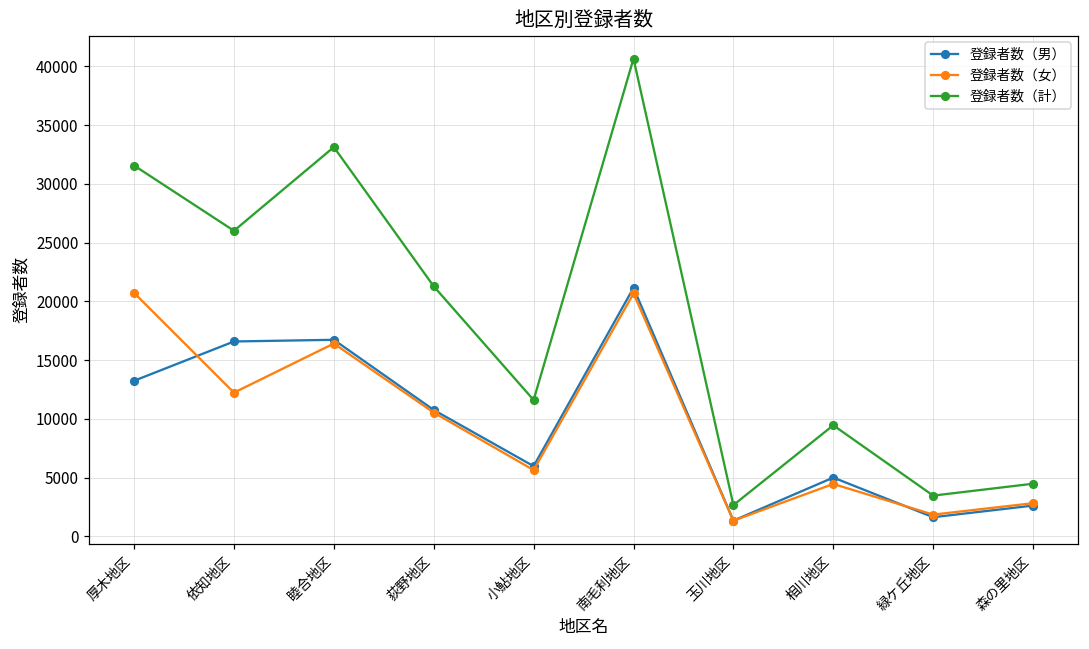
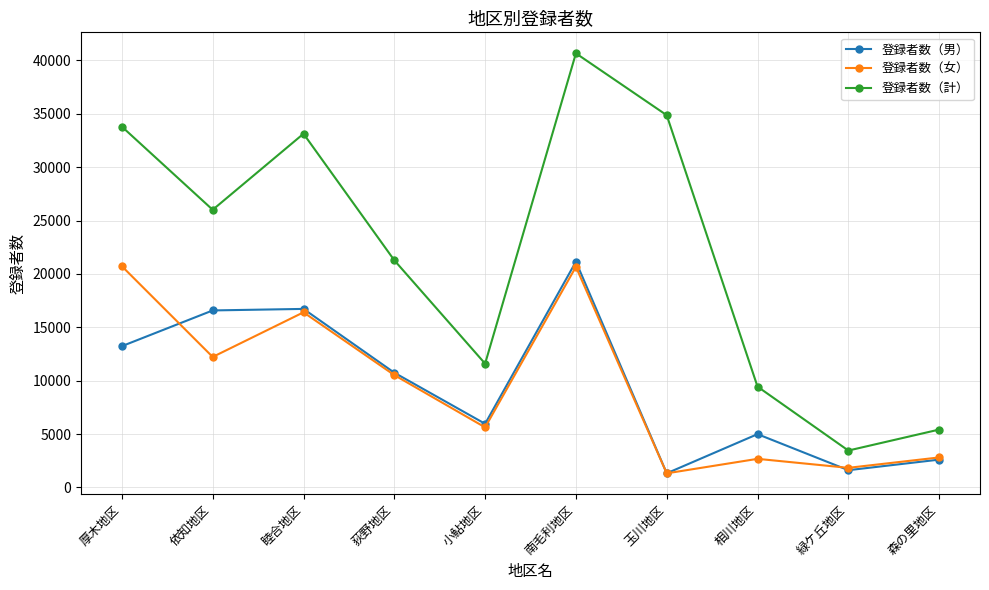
  {
    "登録者数（男）": {
      "厚木地区": 13200,
      "依知地区": 16600,
      "睦合地区": 16700,
      "小鮎地区": 6000,
      "南毛利地区": 21200,
      "相川地区": 5000
    },
    "登録者数（女）": {
      "厚木地区": 20700,
      "依知地区": 12200,
      "睦合地区": 16400,
      "小鮎地区": 5600,
      "南毛利地区": 20700,
-     "相川地区": 4500
+     "相川地区": 2700
    },
    "登録者数（計）": {
-     "厚木地区": 31600,
+     "厚木地区": 33800,
      "依知地区": 26000,
      "睦合地区": 33100,
      "荻野地区": 21300,
      "小鮎地区": 11600,
      "南毛利地区": 40700,
-     "玉川地区": 2700,
+     "玉川地区": 34900,
      "相川地区": 9400,
      "緑ケ丘地区": 3500,
-     "森の里地区": 4500
+     "森の里地区": 5400
    }
  }
